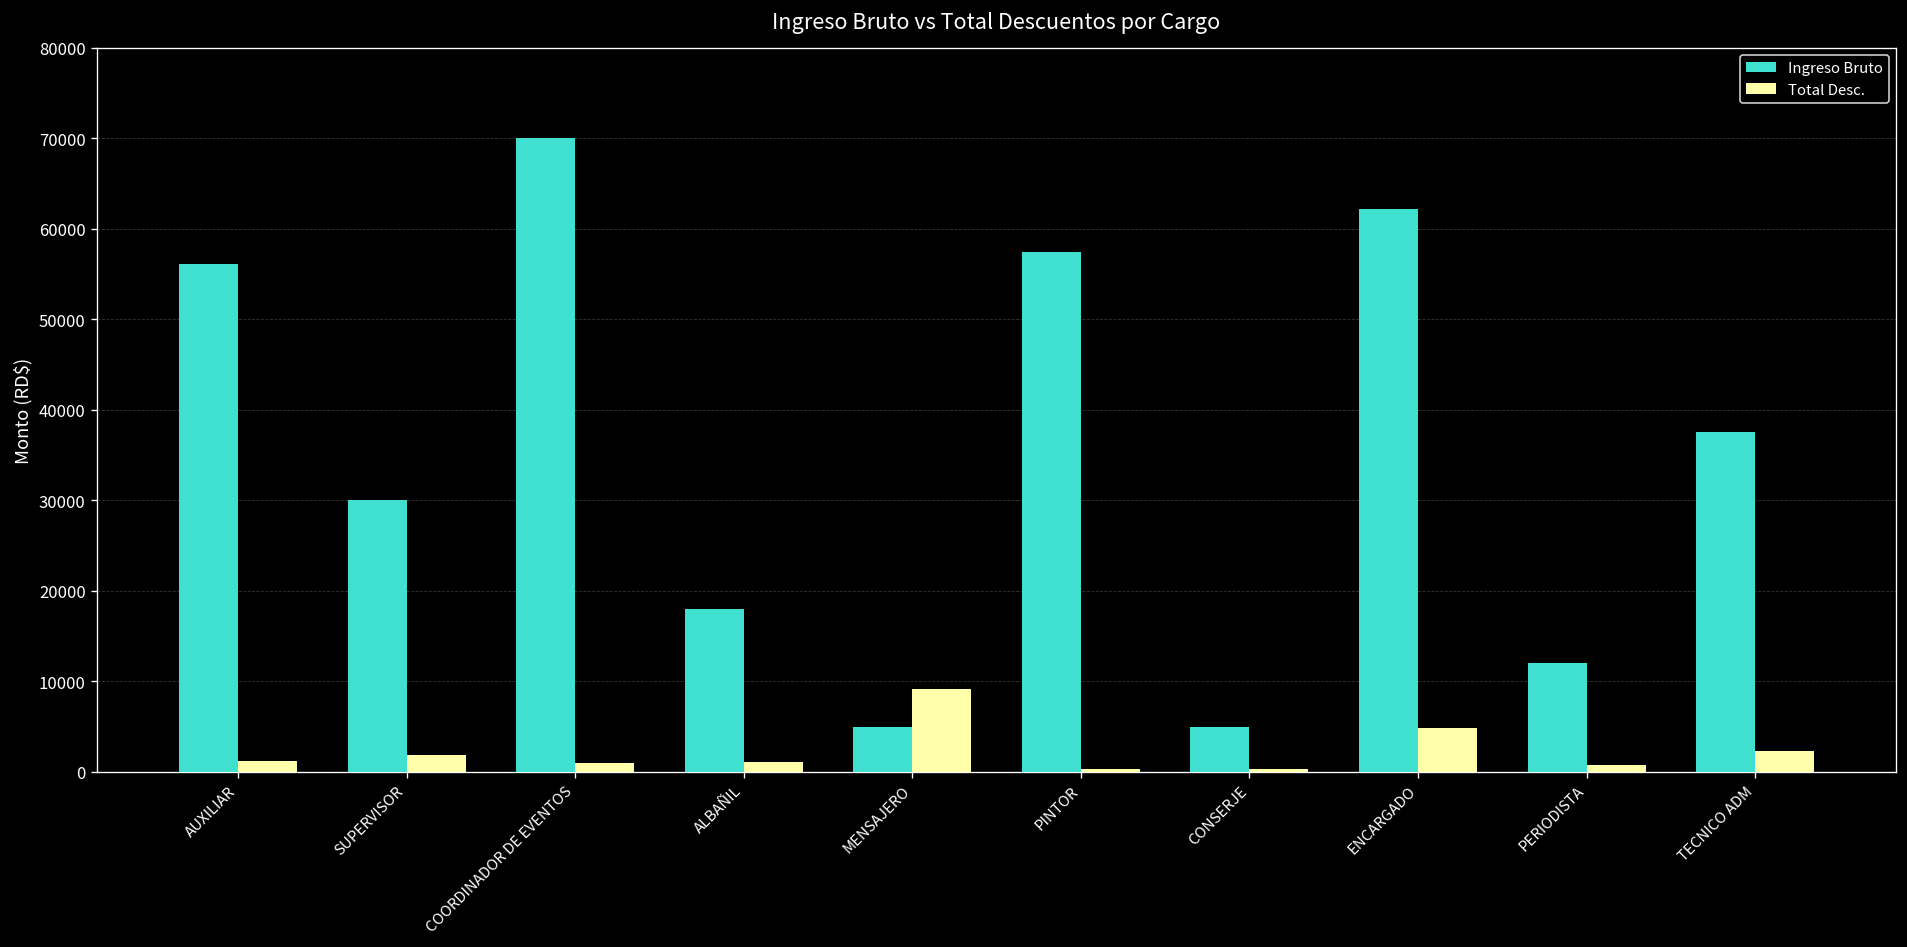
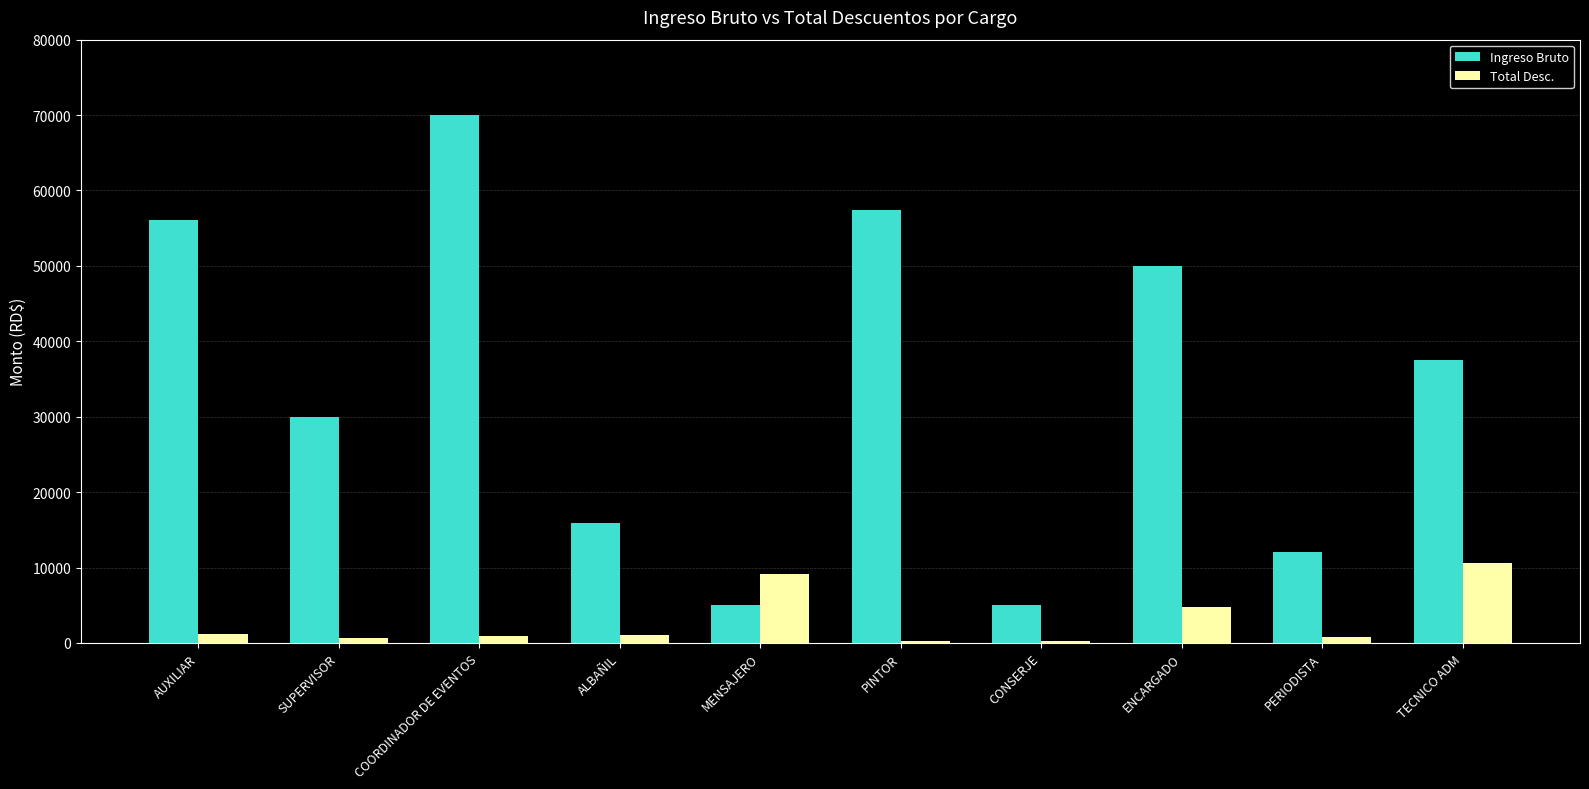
  {
    "Ingreso Bruto": {
      "AUXILIAR": 56000,
      "SUPERVISOR": 30000,
      "COORDINADOR DE EVENTOS": 70000,
-     "ALBAÑIL": 18000,
+     "ALBAÑIL": 16000,
      "MENSAJERO": 5000,
      "PINTOR": 57000,
      "CONSERJE": 5000,
-     "ENCARGADO": 62000,
+     "ENCARGADO": 50000,
      "PERIODISTA": 12000,
      "TECNICO ADM": 38000
    },
    "Total Desc.": {
      "AUXILIAR": 1000,
-     "SUPERVISOR": 2000,
+     "SUPERVISOR": 1000,
      "COORDINADOR DE EVENTOS": 1000,
      "ALBAÑIL": 1000,
      "MENSAJERO": 9000,
      "ENCARGADO": 5000,
      "PERIODISTA": 1000,
-     "TECNICO ADM": 2000
+     "TECNICO ADM": 11000
    }
  }
